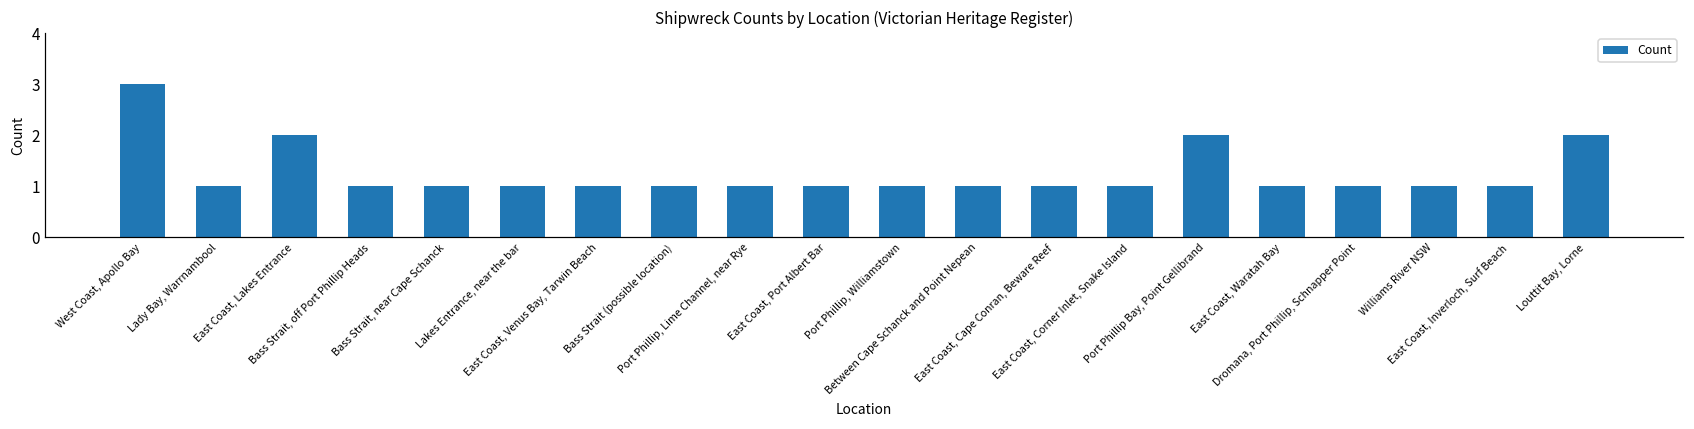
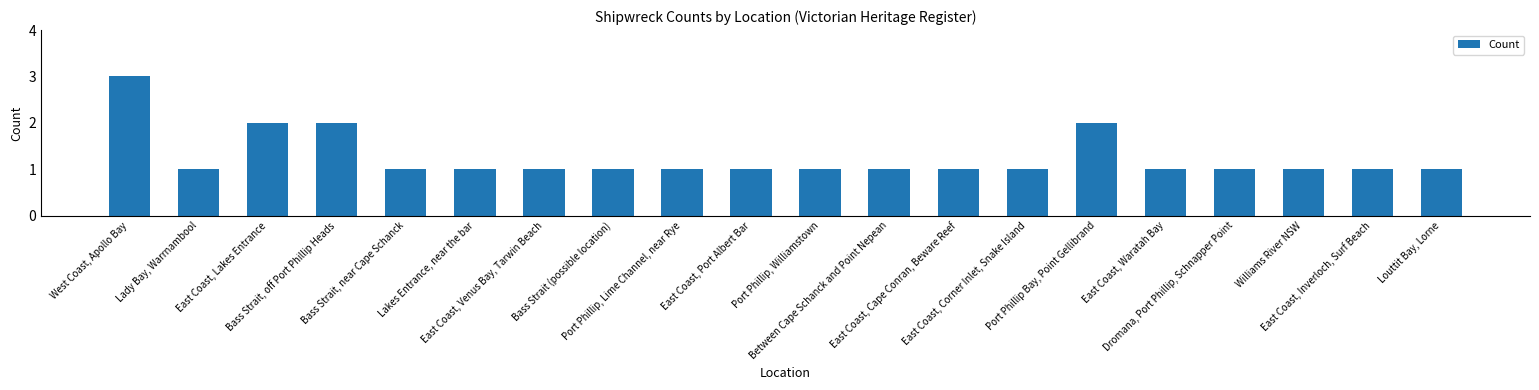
  {
    "West Coast, Apollo Bay": 3,
    "Lady Bay, Warrnambool": 1,
    "East Coast, Lakes Entrance": 2,
-   "Bass Strait, off Port Phillip Heads": 1,
+   "Bass Strait, off Port Phillip Heads": 2,
    "Bass Strait, near Cape Schanck": 1,
    "Lakes Entrance, near the bar": 1,
    "East Coast, Venus Bay, Tarwin Beach": 1,
    "Bass Strait (possible location)": 1,
    "Port Phillip, Lime Channel, near Rye": 1,
    "East Coast, Port Albert Bar": 1,
    "Port Phillip, Williamstown": 1,
    "Between Cape Schanck and Point Nepean": 1,
    "East Coast, Cape Conran, Beware Reef": 1,
    "East Coast, Corner Inlet, Snake Island": 1,
    "Port Phillip Bay, Point Gellibrand": 2,
    "East Coast, Waratah Bay": 1,
    "Dromana, Port Phillip, Schnapper Point": 1,
    "Williams River NSW": 1,
    "East Coast, Inverloch, Surf Beach": 1,
-   "Louttit Bay, Lorne": 2
+   "Louttit Bay, Lorne": 1
  }
